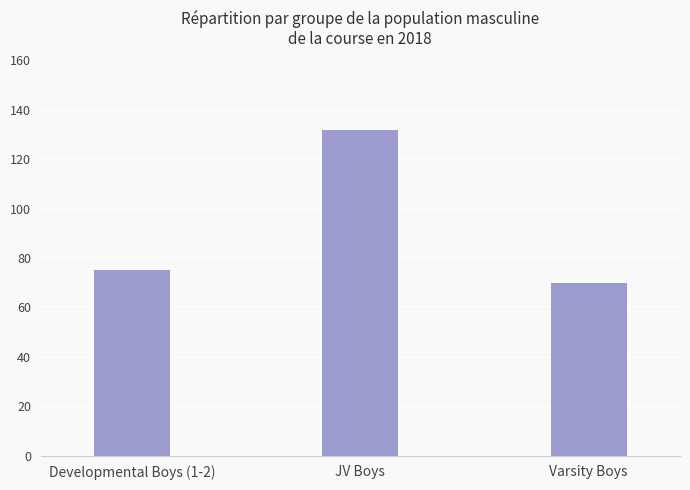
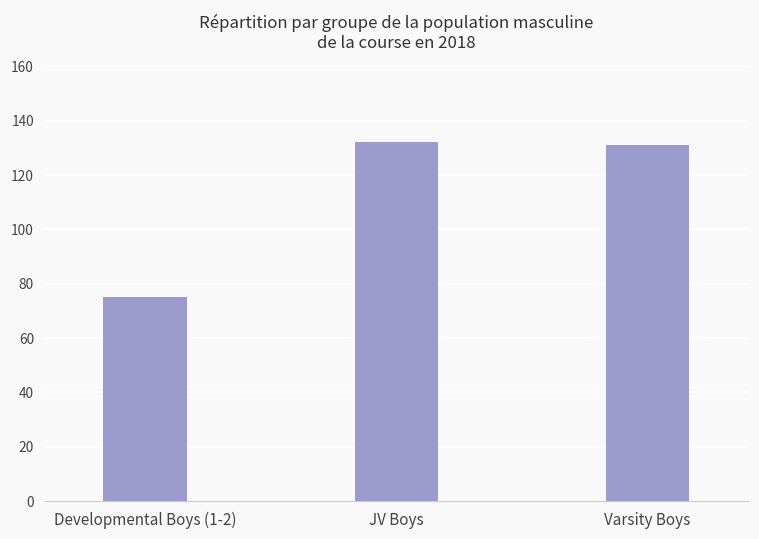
  {
    "Developmental Boys (1-2)": 75,
    "JV Boys": 132,
-   "Varsity Boys": 70
+   "Varsity Boys": 131
  }
